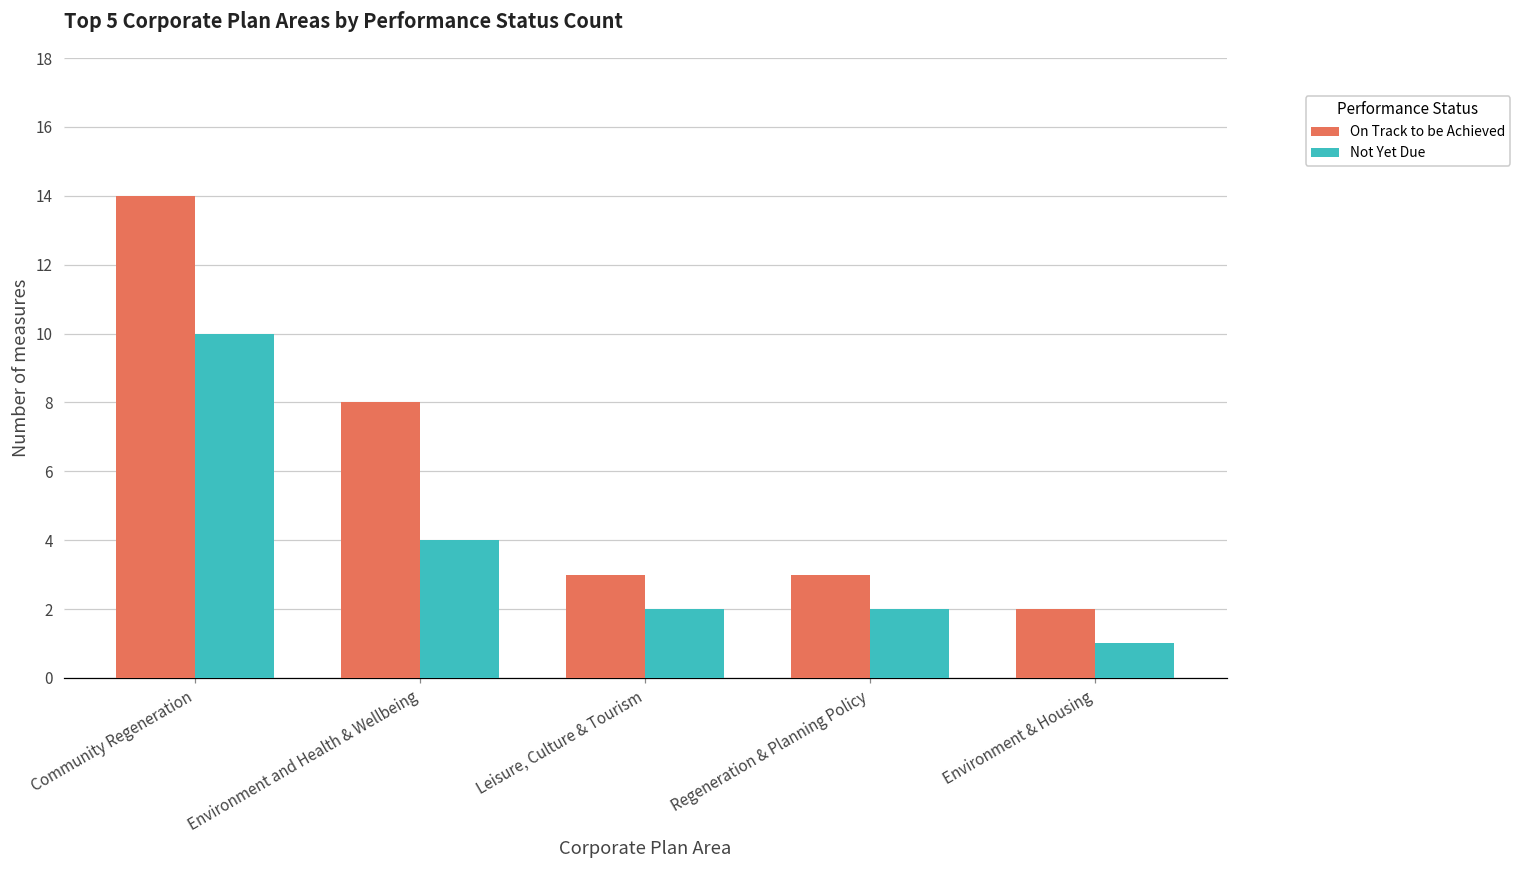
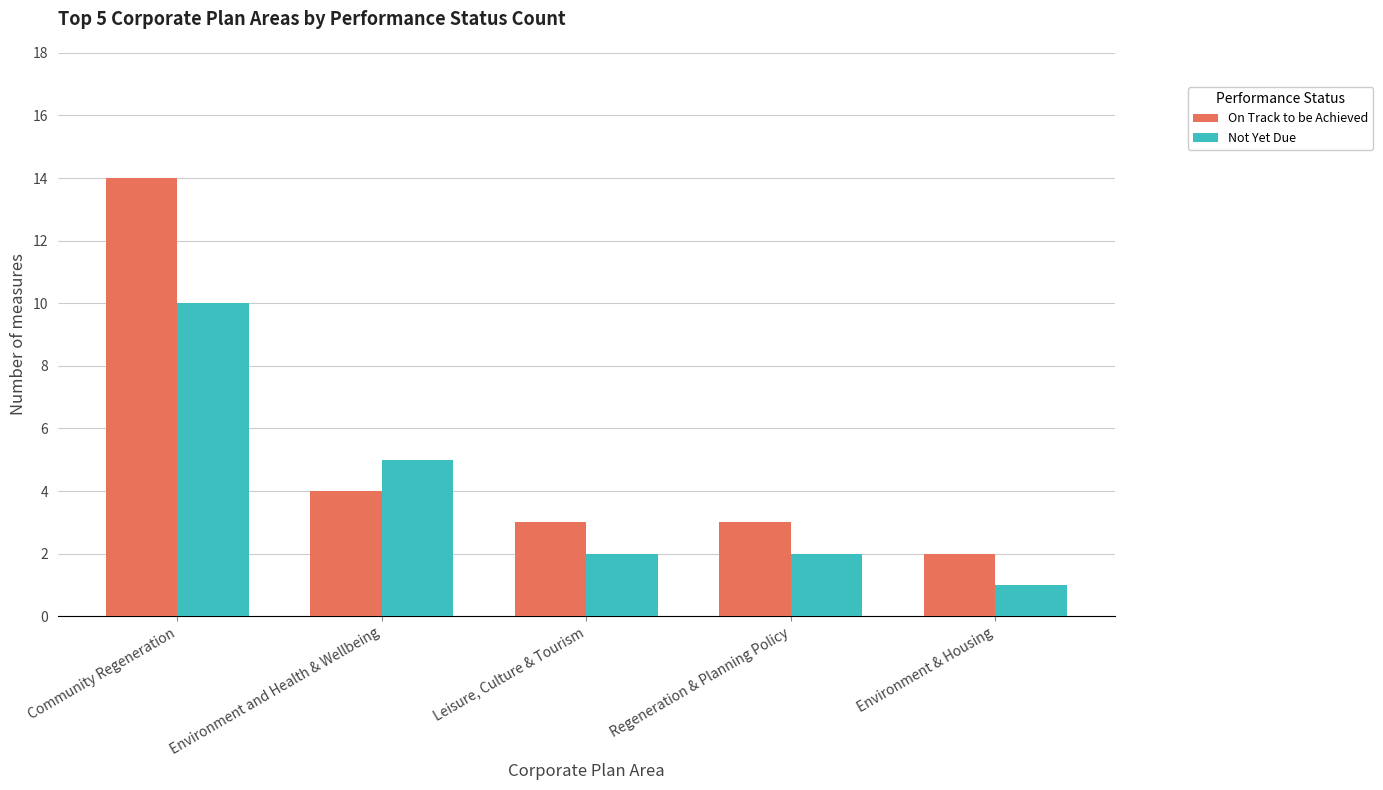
  {
    "On Track to be Achieved": {
      "Community Regeneration": 14,
-     "Environment and Health & Wellbeing": 8,
+     "Environment and Health & Wellbeing": 4,
      "Leisure, Culture & Tourism": 3,
      "Regeneration & Planning Policy": 3,
      "Environment & Housing": 2
    },
    "Not Yet Due": {
      "Community Regeneration": 10,
-     "Environment and Health & Wellbeing": 4,
+     "Environment and Health & Wellbeing": 5,
      "Leisure, Culture & Tourism": 2,
      "Regeneration & Planning Policy": 2,
      "Environment & Housing": 1
    }
  }
